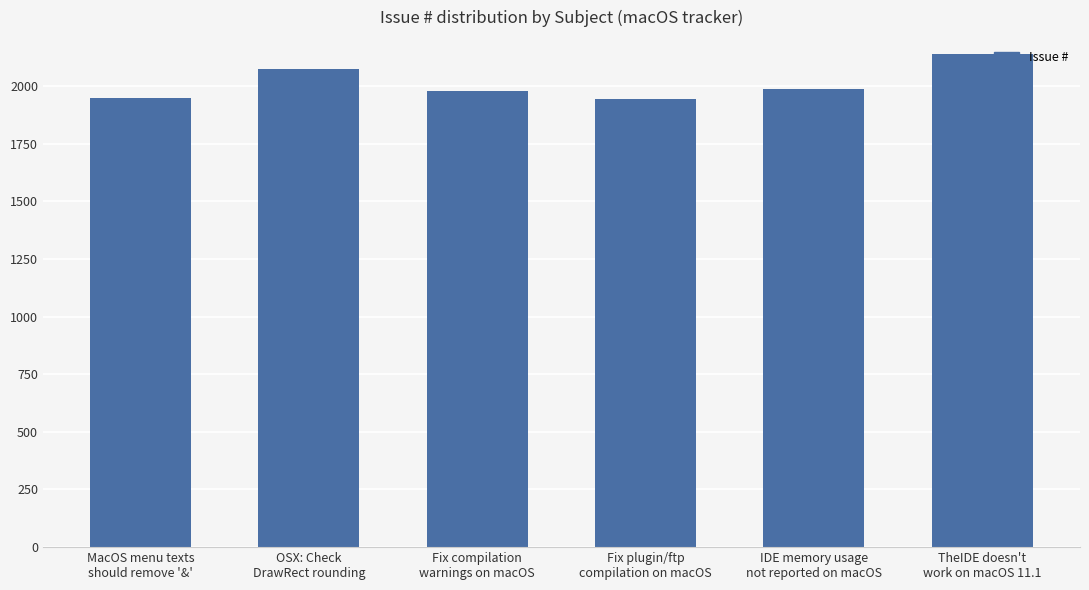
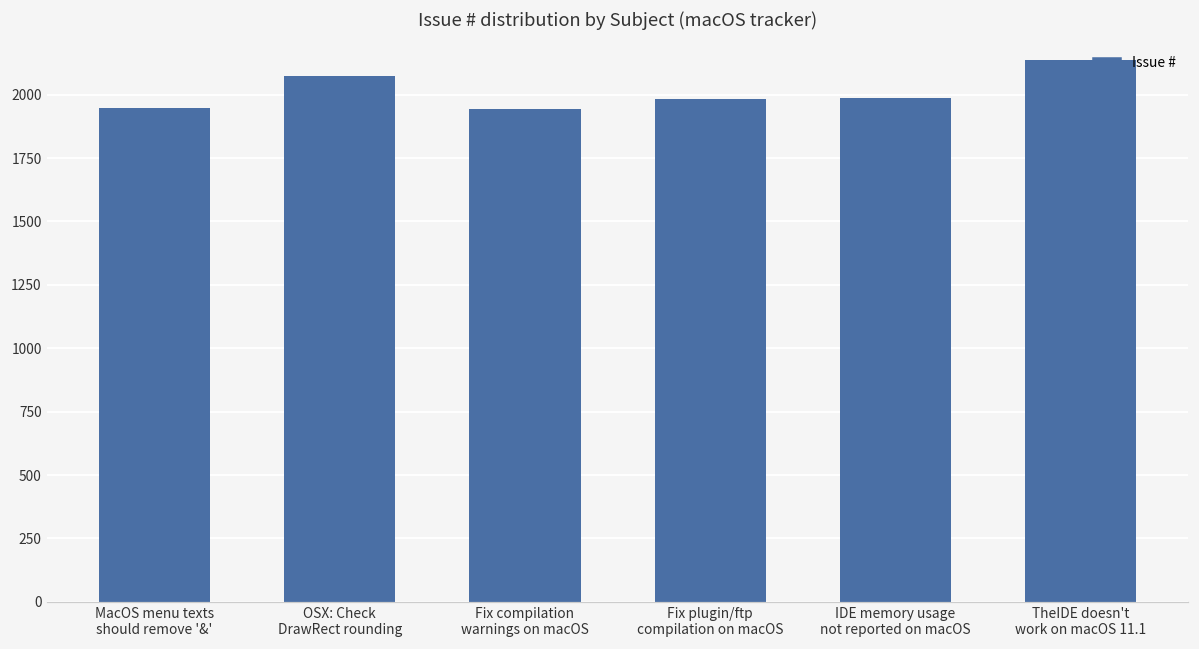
  {
    "MacOS menu texts should remove '&'": 1950,
    "OSX: Check DrawRect rounding": 2070,
-   "Fix compilation warnings on macOS": 1980,
-   "Fix plugin/ftp compilation on macOS": 1950,
+   "Fix compilation warnings on macOS": 1940,
+   "Fix plugin/ftp compilation on macOS": 1980,
    "IDE memory usage not reported on macOS": 1990,
    "TheIDE doesn't work on macOS 11.1": 2140
  }
